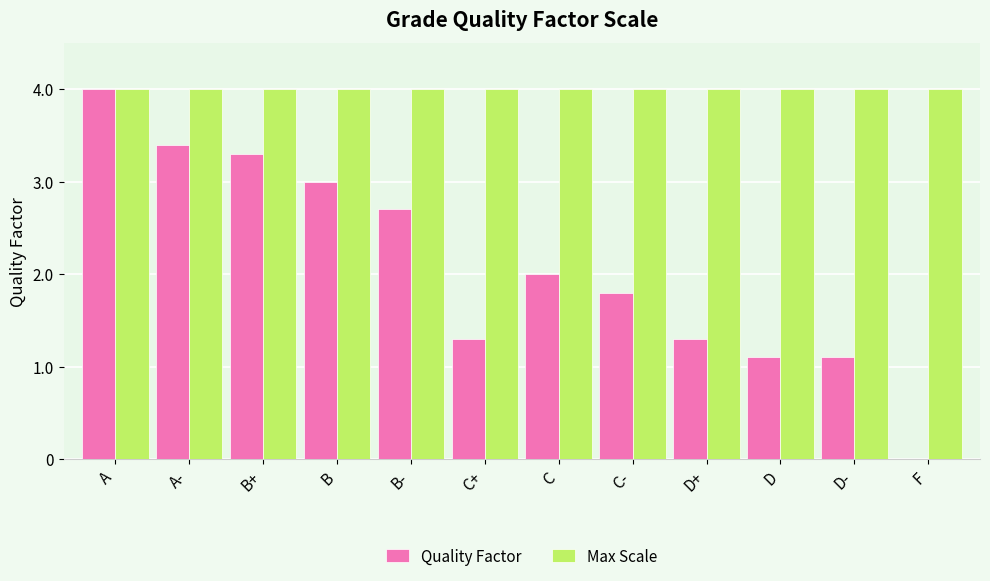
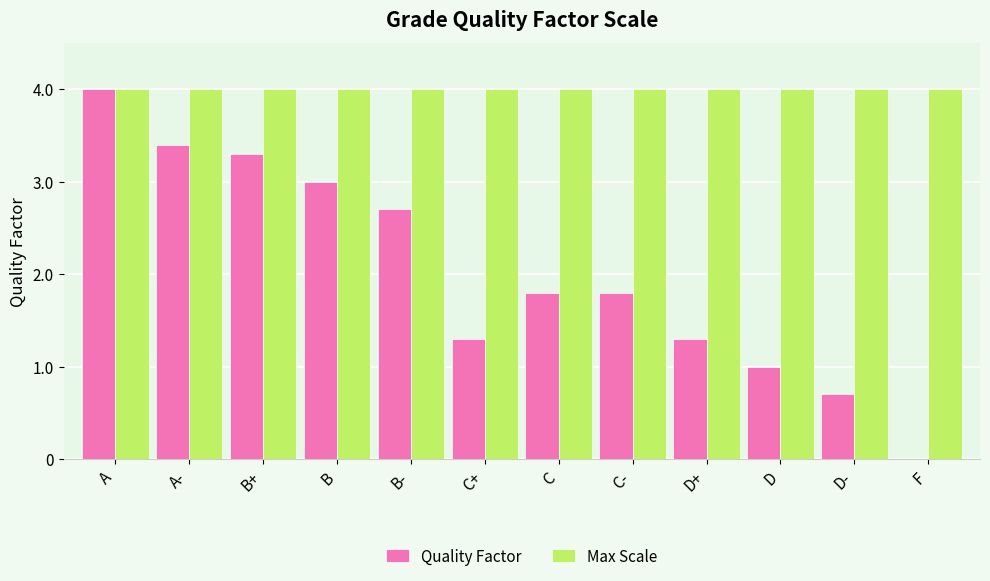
  {
    "Quality Factor": {
      "A": 4.0,
      "A-": 3.4,
      "B+": 3.3,
      "B": 3.0,
      "B-": 2.7,
      "C+": 1.3,
-     "C": 2.0,
+     "C": 1.8,
      "C-": 1.8,
      "D+": 1.3,
-     "D": 1.1,
-     "D-": 1.1,
+     "D": 1.0,
+     "D-": 0.7,
      "F": 0.0
    },
    "Max Scale": {
      "A": 4.0,
      "A-": 4.0,
      "B+": 4.0,
      "B": 4.0,
      "B-": 4.0,
      "C+": 4.0,
      "C": 4.0,
      "C-": 4.0,
      "D+": 4.0,
      "D": 4.0,
      "D-": 4.0,
      "F": 4.0
    }
  }
